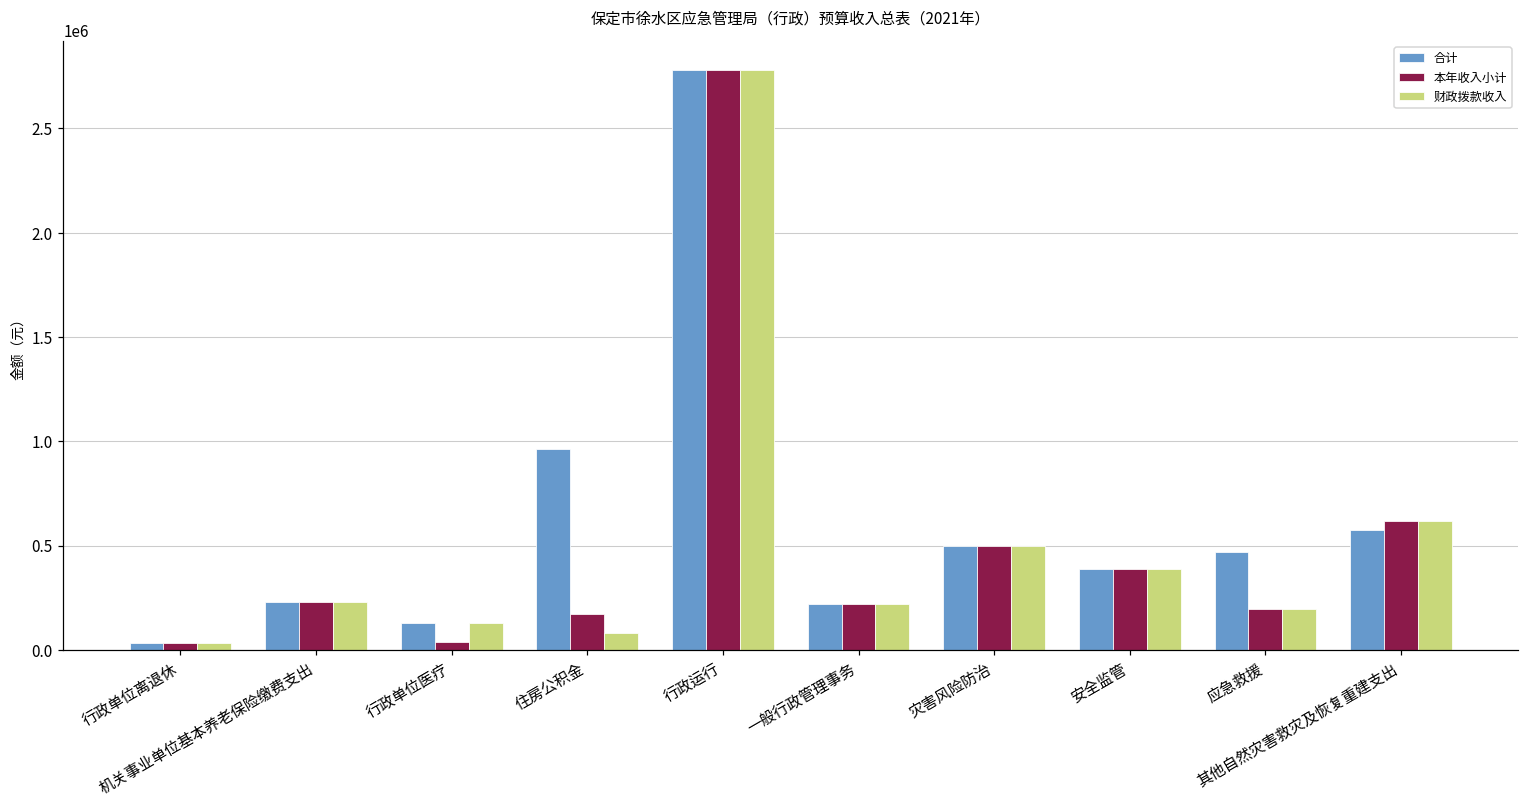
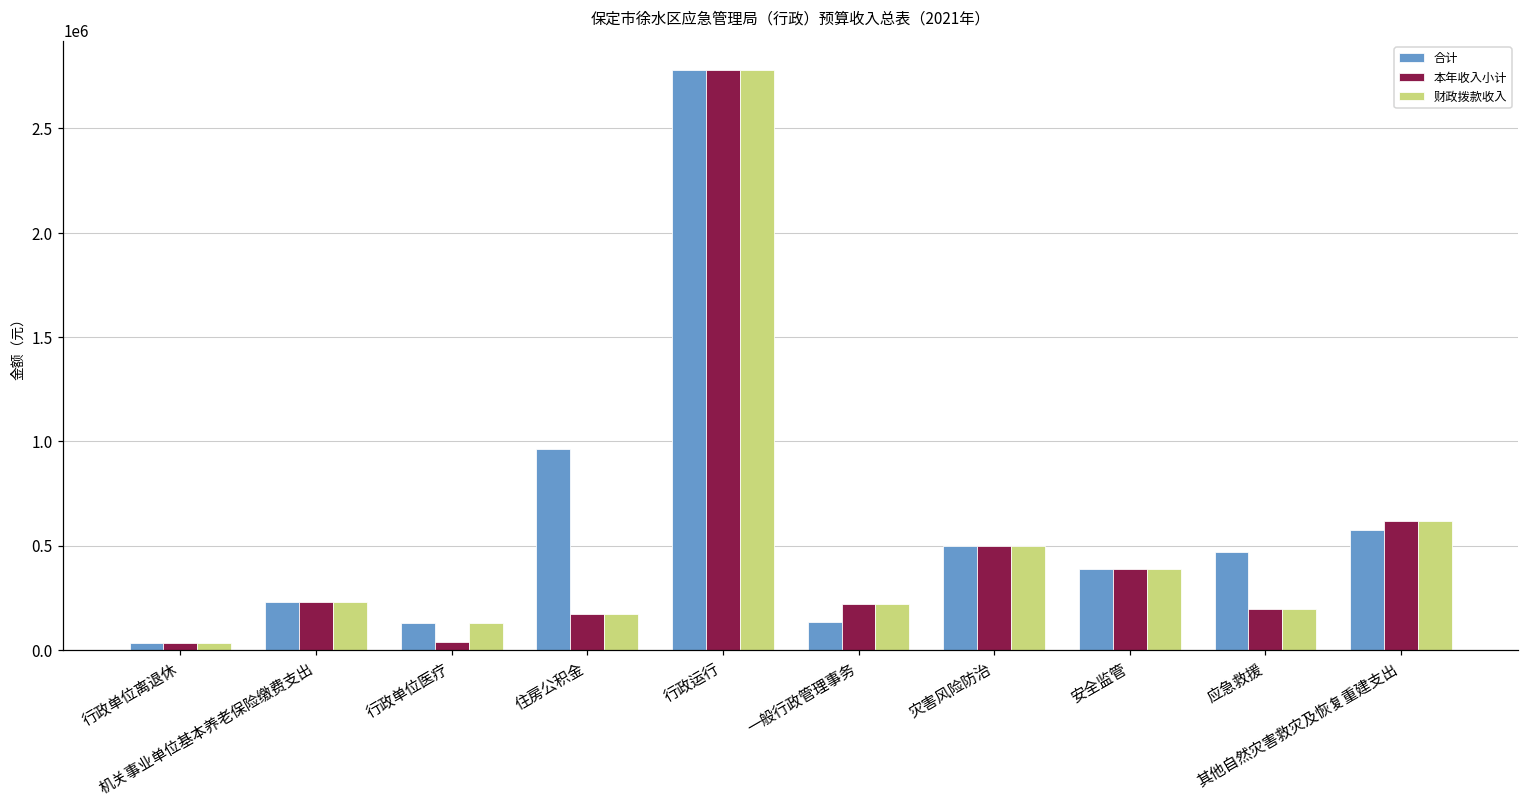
  {
    "合计": {
      "行政单位离退休": 30000,
      "机关事业单位基本养老保险缴费支出": 230000,
      "行政单位医疗": 130000,
      "住房公积金": 960000,
      "行政运行": 2780000,
-     "一般行政管理事务": 220000,
+     "一般行政管理事务": 130000,
      "灾害风险防治": 500000,
      "安全监管": 390000,
      "应急救援": 470000,
      "其他自然灾害救灾及恢复重建支出": 580000
    },
    "本年收入小计": {
      "行政单位离退休": 30000,
      "机关事业单位基本养老保险缴费支出": 230000,
      "行政单位医疗": 40000,
      "住房公积金": 170000,
      "行政运行": 2780000,
      "一般行政管理事务": 220000,
      "灾害风险防治": 500000,
      "安全监管": 390000,
      "应急救援": 190000,
      "其他自然灾害救灾及恢复重建支出": 620000
    },
    "财政拨款收入": {
      "行政单位离退休": 30000,
      "机关事业单位基本养老保险缴费支出": 230000,
      "行政单位医疗": 130000,
-     "住房公积金": 80000,
+     "住房公积金": 170000,
      "行政运行": 2780000,
      "一般行政管理事务": 220000,
      "灾害风险防治": 500000,
      "安全监管": 390000,
      "应急救援": 190000,
      "其他自然灾害救灾及恢复重建支出": 620000
    }
  }
